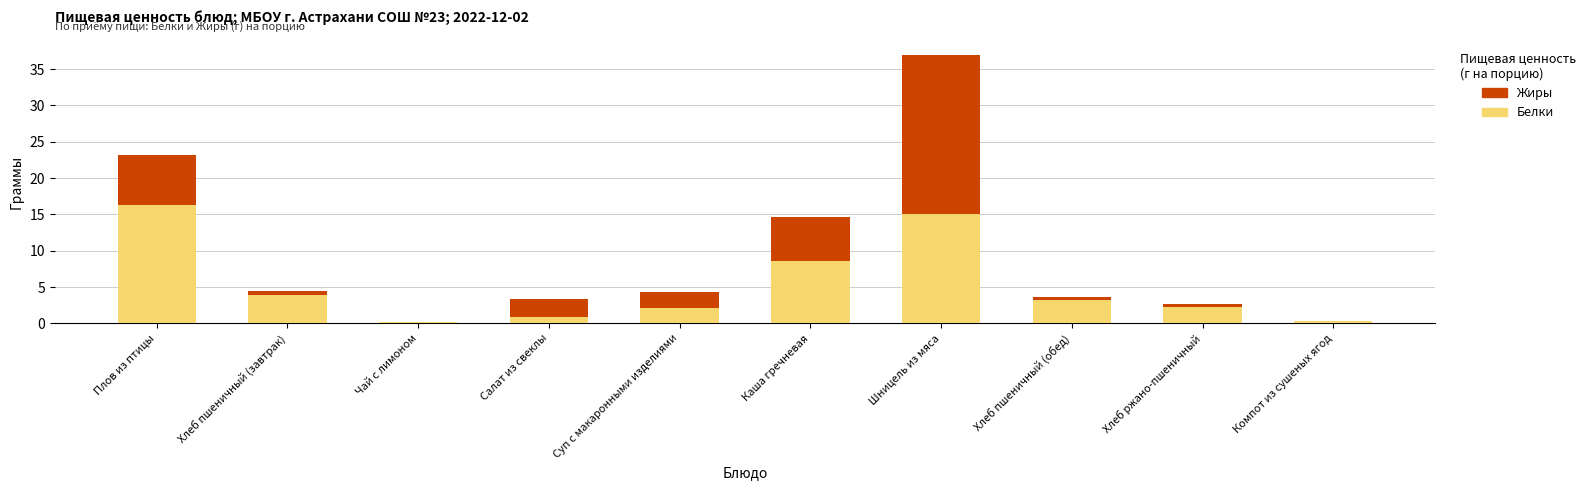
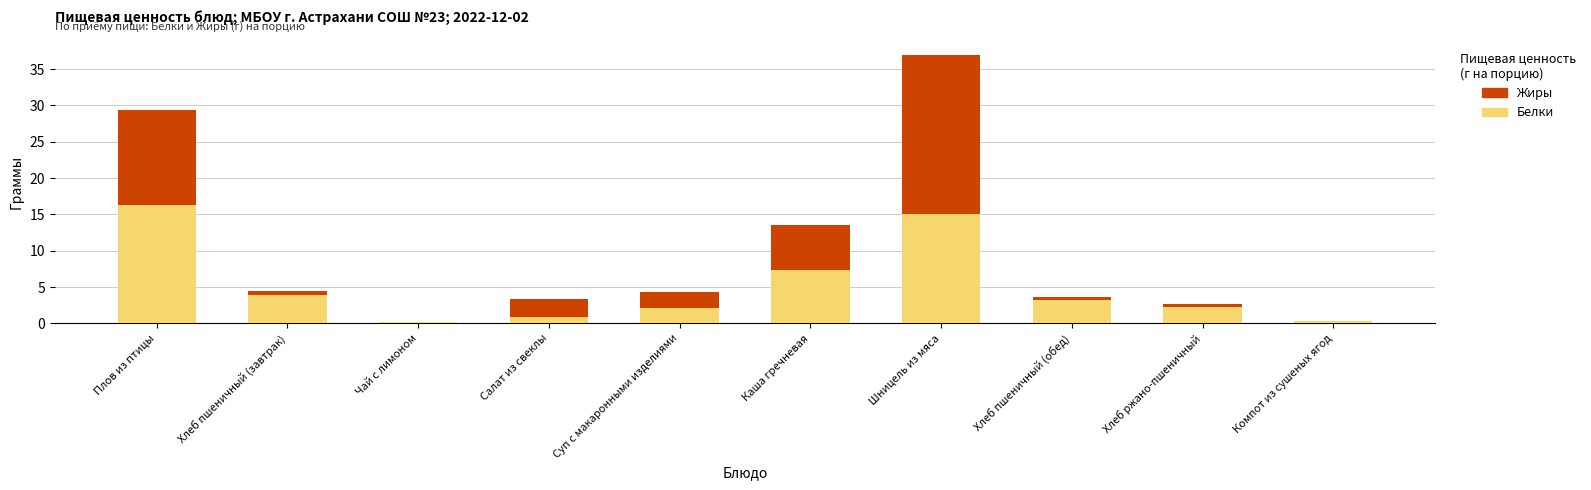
  {
    "Белки": {
      "Плов из птицы": 16,
      "Хлеб пшеничный (завтрак)": 4,
      "Салат из свеклы": 1,
      "Суп с макаронными изделиями": 2,
-     "Каша гречневая": 9,
+     "Каша гречневая": 7,
      "Шницель из мяса": 15,
      "Хлеб пшеничный (обед)": 3,
      "Хлеб ржано-пшеничный": 2
    },
    "Жиры": {
-     "Плов из птицы": 7,
+     "Плов из птицы": 13,
      "Хлеб пшеничный (завтрак)": 1,
      "Салат из свеклы": 3,
      "Суп с макаронными изделиями": 2,
      "Каша гречневая": 6,
      "Шницель из мяса": 22,
      "Хлеб пшеничный (обед)": 0,
      "Хлеб ржано-пшеничный": 0
    }
  }
